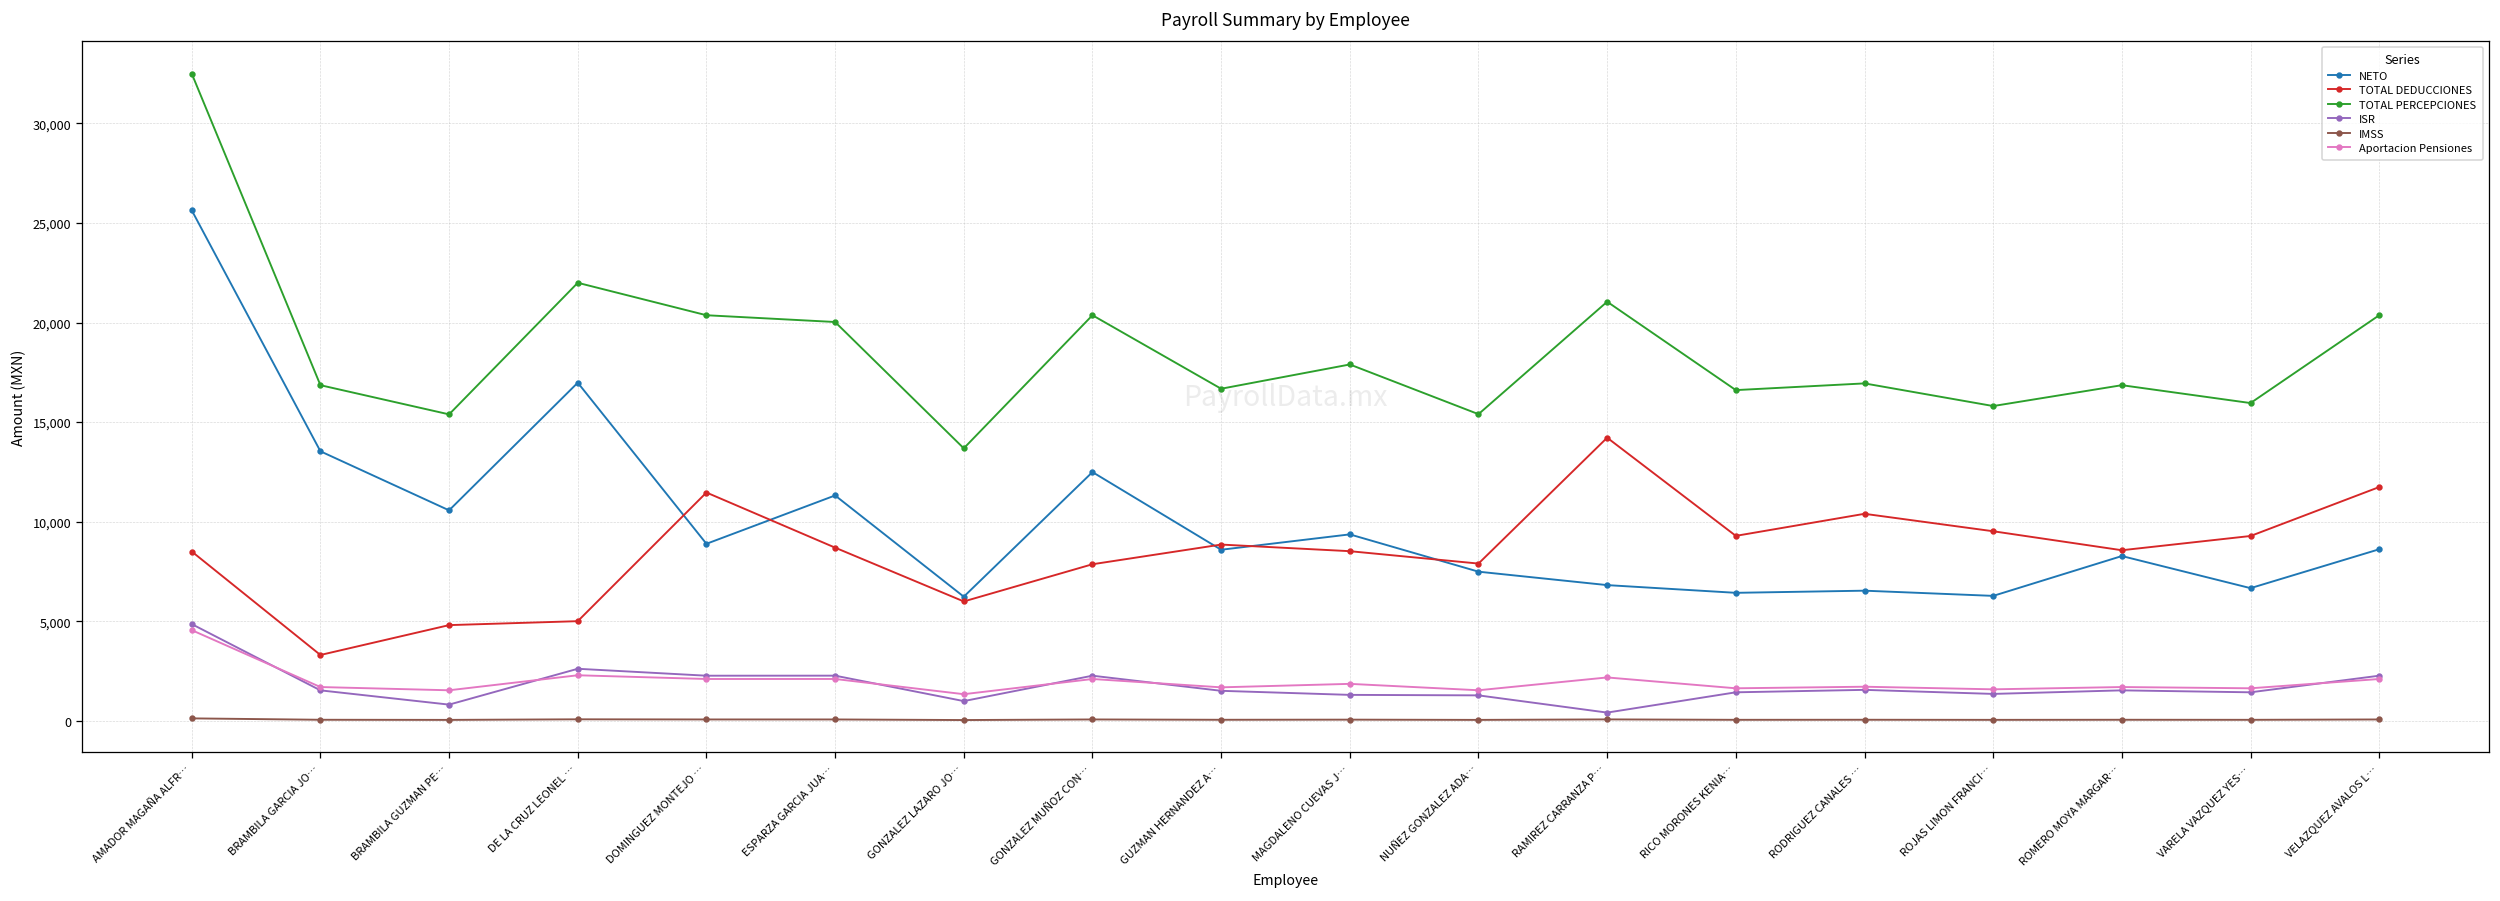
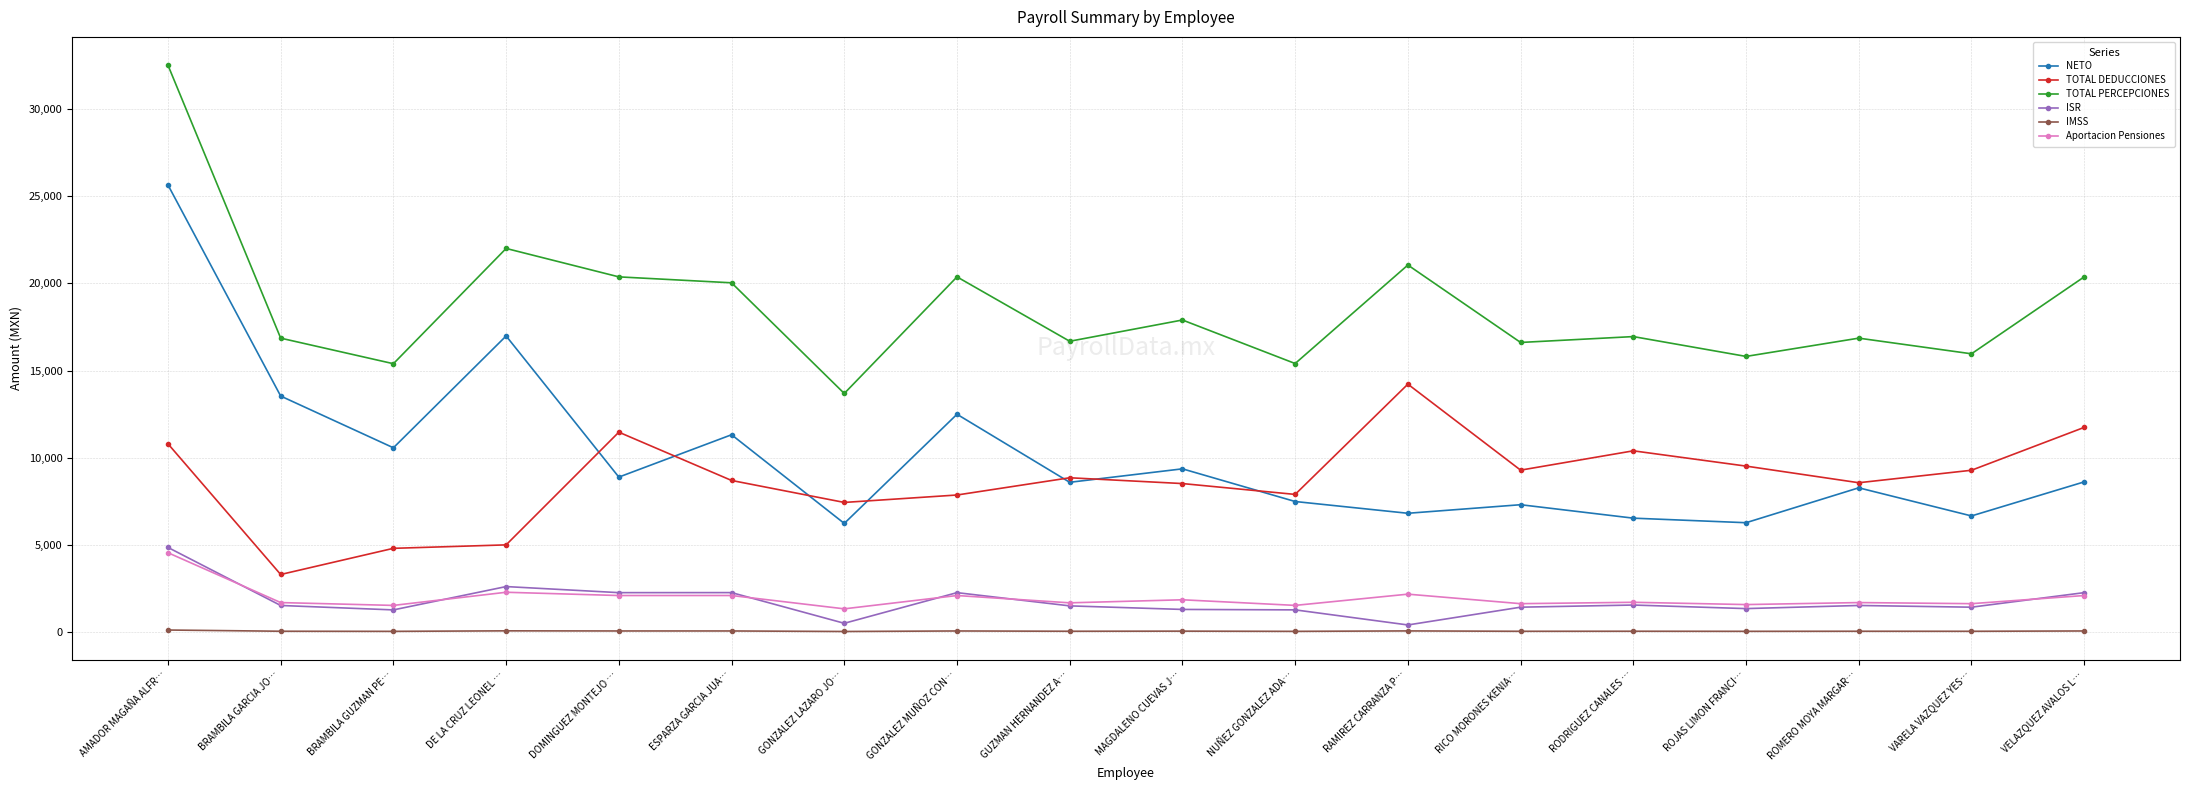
  {
    "NETO": {
      "AMADOR MAGAÑA ALFR…": "25,600",
      "BRAMBILA GARCIA JO…": "13,500",
      "BRAMBILA GUZMAN PE…": "10,600",
      "DE LA CRUZ LEONEL …": "17,000",
      "DOMINGUEZ MONTEJO …": "8,900",
      "ESPARZA GARCIA JUA…": "11,300",
      "GONZALEZ LAZARO JO…": "6,200",
      "GONZALEZ MUÑOZ CON…": "12,500",
      "GUZMAN HERNANDEZ A…": "8,600",
      "MAGDALENO CUEVAS J…": "9,400",
      "NUÑEZ GONZALEZ ADA…": "7,500",
      "RAMIREZ CARRANZA P…": "6,800",
-     "RICO MORONES KENIA…": "6,400",
+     "RICO MORONES KENIA…": "7,300",
      "RODRIGUEZ CANALES …": "6,500",
      "ROJAS LIMON FRANCI…": "6,300",
      "ROMERO MOYA MARGAR…": "8,300",
      "VARELA VAZQUEZ YES…": "6,700",
      "VELAZQUEZ AVALOS L…": "8,600"
    },
    "TOTAL DEDUCCIONES": {
-     "AMADOR MAGAÑA ALFR…": "8,500",
+     "AMADOR MAGAÑA ALFR…": "10,800",
      "BRAMBILA GARCIA JO…": "3,300",
      "BRAMBILA GUZMAN PE…": "4,800",
      "DE LA CRUZ LEONEL …": "5,000",
      "DOMINGUEZ MONTEJO …": "11,500",
      "ESPARZA GARCIA JUA…": "8,700",
-     "GONZALEZ LAZARO JO…": "6,000",
+     "GONZALEZ LAZARO JO…": "7,400",
      "GONZALEZ MUÑOZ CON…": "7,900",
      "GUZMAN HERNANDEZ A…": "8,900",
      "MAGDALENO CUEVAS J…": "8,500",
      "NUÑEZ GONZALEZ ADA…": "7,900",
      "RAMIREZ CARRANZA P…": "14,200",
      "RICO MORONES KENIA…": "9,300",
      "RODRIGUEZ CANALES …": "10,400",
      "ROJAS LIMON FRANCI…": "9,500",
      "ROMERO MOYA MARGAR…": "8,600",
      "VARELA VAZQUEZ YES…": "9,300",
      "VELAZQUEZ AVALOS L…": "11,700"
    },
    "TOTAL PERCEPCIONES": {
      "AMADOR MAGAÑA ALFR…": "32,500",
      "BRAMBILA GARCIA JO…": "16,900",
      "BRAMBILA GUZMAN PE…": "15,400",
      "DE LA CRUZ LEONEL …": "22,000",
      "DOMINGUEZ MONTEJO …": "20,400",
      "ESPARZA GARCIA JUA…": "20,000",
      "GONZALEZ LAZARO JO…": "13,700",
      "GONZALEZ MUÑOZ CON…": "20,400",
      "GUZMAN HERNANDEZ A…": "16,700",
      "MAGDALENO CUEVAS J…": "17,900",
      "NUÑEZ GONZALEZ ADA…": "15,400",
      "RAMIREZ CARRANZA P…": "21,100",
      "RICO MORONES KENIA…": "16,600",
      "RODRIGUEZ CANALES …": "17,000",
      "ROJAS LIMON FRANCI…": "15,800",
      "ROMERO MOYA MARGAR…": "16,900",
      "VARELA VAZQUEZ YES…": "16,000",
      "VELAZQUEZ AVALOS L…": "20,400"
    },
    "ISR": {
      "AMADOR MAGAÑA ALFR…": "4,900",
      "BRAMBILA GARCIA JO…": "1,500",
-     "BRAMBILA GUZMAN PE…": "800",
+     "BRAMBILA GUZMAN PE…": "1,300",
      "DE LA CRUZ LEONEL …": "2,600",
      "DOMINGUEZ MONTEJO …": "2,300",
      "ESPARZA GARCIA JUA…": "2,300",
-     "GONZALEZ LAZARO JO…": "1,000",
+     "GONZALEZ LAZARO JO…": "500",
      "GONZALEZ MUÑOZ CON…": "2,300",
      "GUZMAN HERNANDEZ A…": "1,500",
      "MAGDALENO CUEVAS J…": "1,300",
      "NUÑEZ GONZALEZ ADA…": "1,300",
      "RAMIREZ CARRANZA P…": "400",
      "RICO MORONES KENIA…": "1,400",
      "RODRIGUEZ CANALES …": "1,600",
      "ROJAS LIMON FRANCI…": "1,400",
      "ROMERO MOYA MARGAR…": "1,500",
      "VARELA VAZQUEZ YES…": "1,400",
      "VELAZQUEZ AVALOS L…": "2,300"
    },
    "IMSS": {
      "AMADOR MAGAÑA ALFR…": "100",
      "BRAMBILA GARCIA JO…": "100",
      "BRAMBILA GUZMAN PE…": "100",
      "DE LA CRUZ LEONEL …": "100",
      "DOMINGUEZ MONTEJO …": "100",
      "ESPARZA GARCIA JUA…": "100",
      "GONZALEZ LAZARO JO…": "100",
      "GONZALEZ MUÑOZ CON…": "100",
      "GUZMAN HERNANDEZ A…": "100",
      "MAGDALENO CUEVAS J…": "100",
      "NUÑEZ GONZALEZ ADA…": "100",
      "RAMIREZ CARRANZA P…": "100",
      "RICO MORONES KENIA…": "100",
      "RODRIGUEZ CANALES …": "100",
      "ROJAS LIMON FRANCI…": "100",
      "ROMERO MOYA MARGAR…": "100",
      "VARELA VAZQUEZ YES…": "100",
      "VELAZQUEZ AVALOS L…": "100"
    },
    "Aportacion Pensiones": {
      "AMADOR MAGAÑA ALFR…": "4,600",
      "BRAMBILA GARCIA JO…": "1,700",
      "BRAMBILA GUZMAN PE…": "1,500",
      "DE LA CRUZ LEONEL …": "2,300",
      "DOMINGUEZ MONTEJO …": "2,100",
      "ESPARZA GARCIA JUA…": "2,100",
      "GONZALEZ LAZARO JO…": "1,400",
      "GONZALEZ MUÑOZ CON…": "2,100",
      "GUZMAN HERNANDEZ A…": "1,700",
      "MAGDALENO CUEVAS J…": "1,900",
      "NUÑEZ GONZALEZ ADA…": "1,500",
      "RAMIREZ CARRANZA P…": "2,200",
      "RICO MORONES KENIA…": "1,600",
      "RODRIGUEZ CANALES …": "1,700",
      "ROJAS LIMON FRANCI…": "1,600",
      "ROMERO MOYA MARGAR…": "1,700",
      "VARELA VAZQUEZ YES…": "1,600",
      "VELAZQUEZ AVALOS L…": "2,100"
    }
  }
